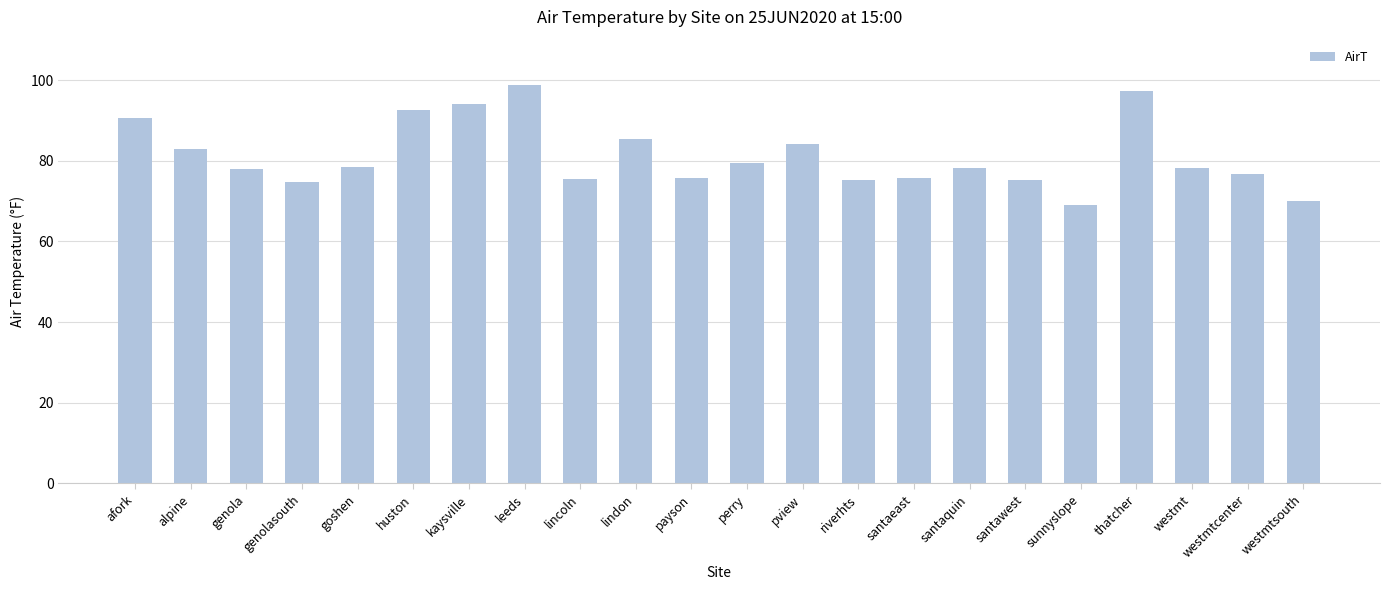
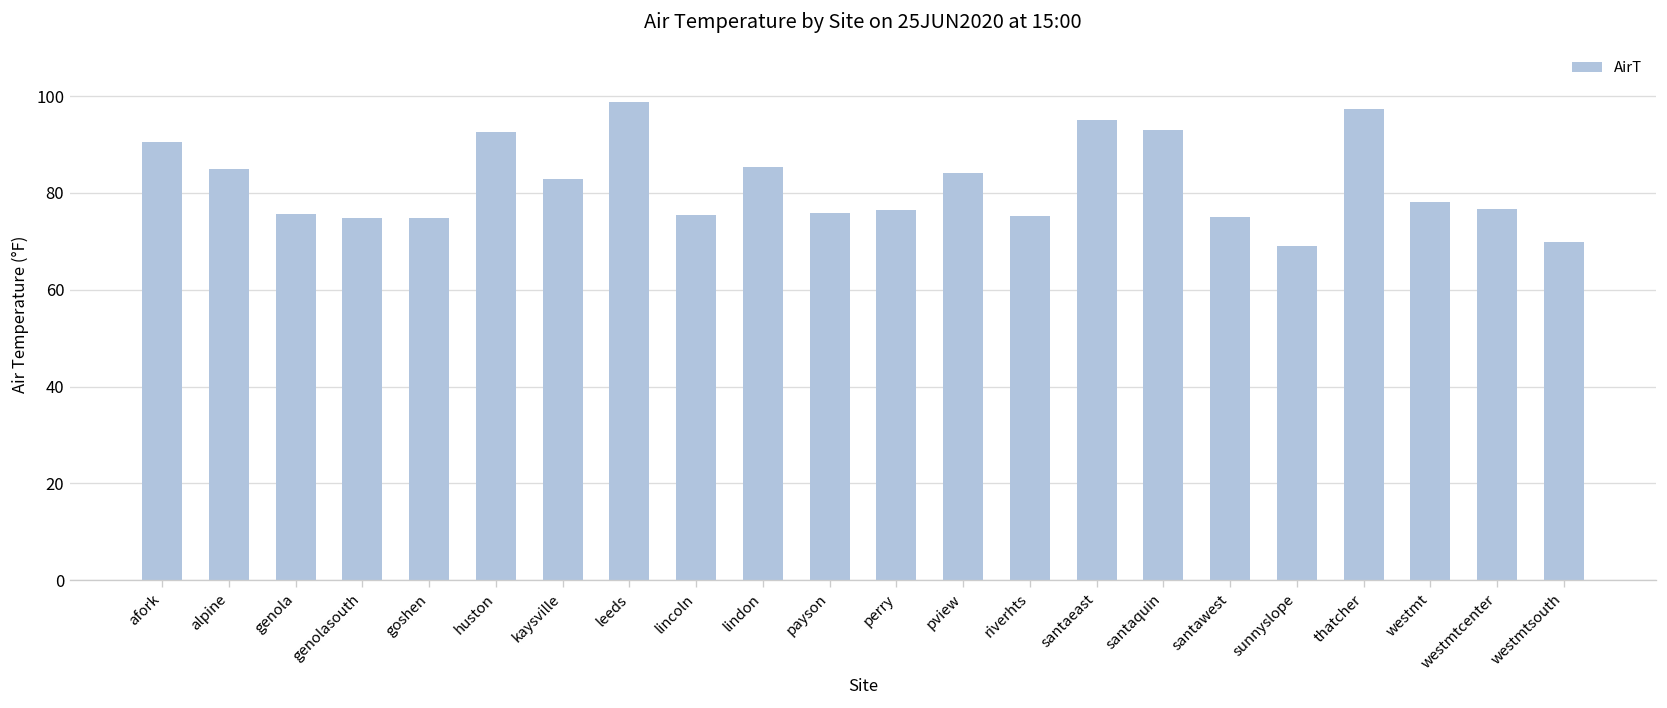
  {
    "afork": 91,
-   "alpine": 83,
-   "genola": 78,
+   "alpine": 85,
+   "genola": 76,
    "genolasouth": 75,
-   "goshen": 78,
+   "goshen": 75,
    "huston": 93,
-   "kaysville": 94,
+   "kaysville": 83,
    "leeds": 99,
    "lincoln": 76,
    "lindon": 85,
    "payson": 76,
-   "perry": 79,
+   "perry": 76,
    "pview": 84,
    "riverhts": 75,
-   "santaeast": 76,
-   "santaquin": 78,
+   "santaeast": 95,
+   "santaquin": 93,
    "santawest": 75,
    "sunnyslope": 69,
    "thatcher": 97,
    "westmt": 78,
    "westmtcenter": 77,
    "westmtsouth": 70
  }
